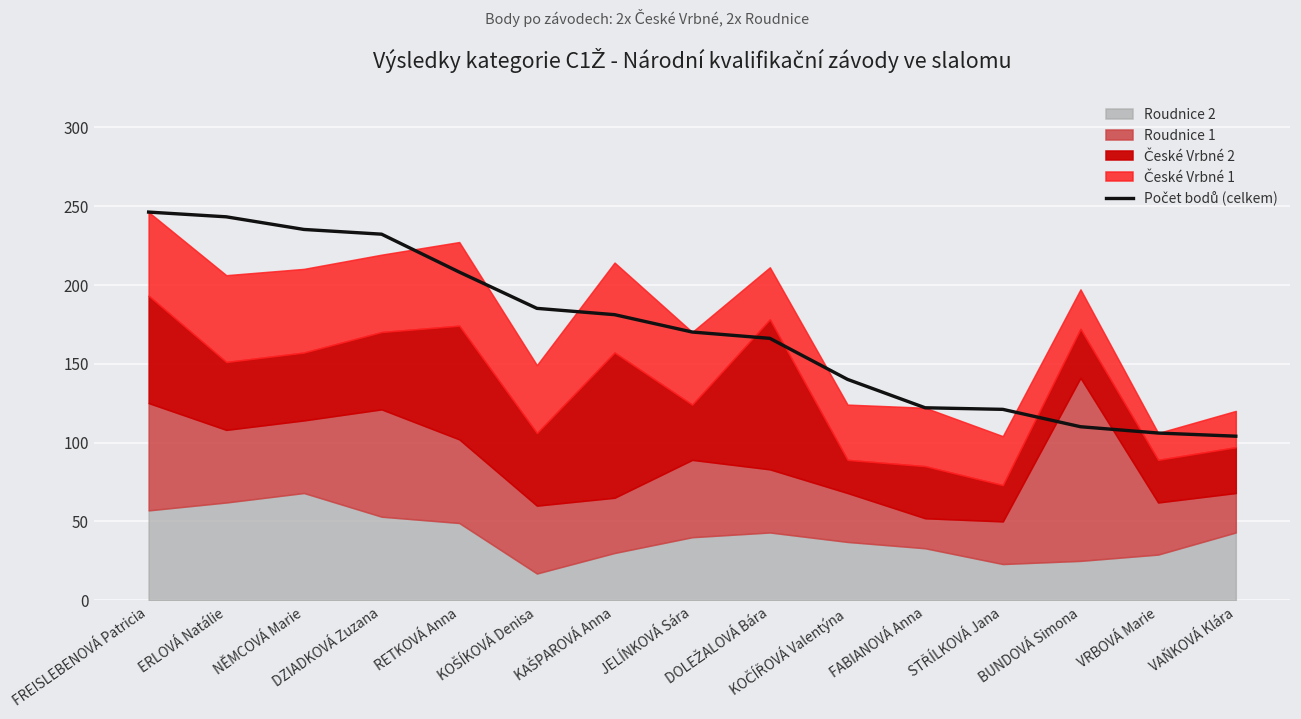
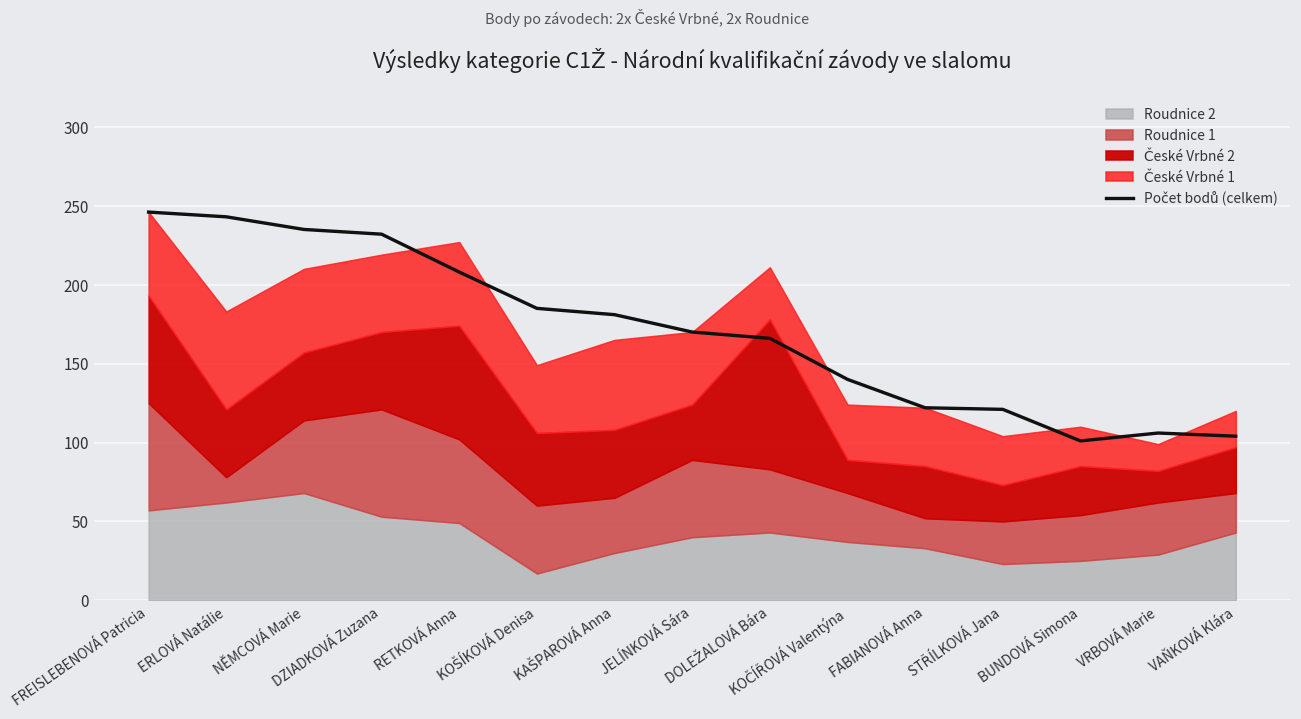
  {
    "Roudnice 2": {
      "FREISLEBENOVÁ Patricia": 57,
      "ERLOVÁ Natálie": 62,
      "NĚMCOVÁ Marie": 68,
      "DZIADKOVÁ Zuzana": 53,
      "RETKOVÁ Anna": 49,
      "KOŠÍKOVÁ Denisa": 17,
      "KAŠPAROVÁ Anna": 30,
      "JELÍNKOVÁ Sára": 40,
      "DOLEŽALOVÁ Bára": 43,
      "KOČÍŘOVÁ Valentýna": 37,
      "FABIANOVÁ Anna": 33,
      "STŘÍLKOVÁ Jana": 23,
      "BUNDOVÁ Simona": 25,
      "VRBOVÁ Marie": 29,
      "VAŇKOVÁ Klára": 43
    },
    "Počet bodů (celkem)": {
      "ERLOVÁ Natálie": 243,
      "NĚMCOVÁ Marie": 235,
      "DZIADKOVÁ Zuzana": 232,
      "RETKOVÁ Anna": 208,
      "KOŠÍKOVÁ Denisa": 185,
      "KAŠPAROVÁ Anna": 181,
      "DOLEŽALOVÁ Bára": 166,
      "KOČÍŘOVÁ Valentýna": 140,
      "STŘÍLKOVÁ Jana": 121,
-     "BUNDOVÁ Simona": 110,
+     "BUNDOVÁ Simona": 101,
      "VAŇKOVÁ Klára": 104
    },
    "Roudnice 1": {
      "FREISLEBENOVÁ Patricia": 68,
-     "ERLOVÁ Natálie": 46,
+     "ERLOVÁ Natálie": 16,
      "NĚMCOVÁ Marie": 46,
      "DZIADKOVÁ Zuzana": 68,
      "RETKOVÁ Anna": 53,
      "KOŠÍKOVÁ Denisa": 43,
      "KAŠPAROVÁ Anna": 35,
      "JELÍNKOVÁ Sára": 49,
      "DOLEŽALOVÁ Bára": 40,
      "KOČÍŘOVÁ Valentýna": 31,
      "FABIANOVÁ Anna": 19,
      "STŘÍLKOVÁ Jana": 27,
-     "BUNDOVÁ Simona": 116,
+     "BUNDOVÁ Simona": 29,
      "VRBOVÁ Marie": 33,
      "VAŇKOVÁ Klára": 25
    },
    "České Vrbné 2": {
      "FREISLEBENOVÁ Patricia": 68,
      "ERLOVÁ Natálie": 43,
      "NĚMCOVÁ Marie": 43,
      "DZIADKOVÁ Zuzana": 49,
      "RETKOVÁ Anna": 72,
      "KOŠÍKOVÁ Denisa": 46,
-     "KAŠPAROVÁ Anna": 92,
+     "KAŠPAROVÁ Anna": 43,
      "JELÍNKOVÁ Sára": 35,
      "DOLEŽALOVÁ Bára": 95,
      "KOČÍŘOVÁ Valentýna": 21,
      "FABIANOVÁ Anna": 33,
      "STŘÍLKOVÁ Jana": 23,
      "BUNDOVÁ Simona": 31,
-     "VRBOVÁ Marie": 27,
+     "VRBOVÁ Marie": 20,
      "VAŇKOVÁ Klára": 29
    },
    "České Vrbné 1": {
-     "ERLOVÁ Natálie": 55,
+     "ERLOVÁ Natálie": 62,
      "NĚMCOVÁ Marie": 53,
      "DZIADKOVÁ Zuzana": 49,
      "RETKOVÁ Anna": 53,
      "KOŠÍKOVÁ Denisa": 43,
      "KAŠPAROVÁ Anna": 57,
      "DOLEŽALOVÁ Bára": 33,
      "KOČÍŘOVÁ Valentýna": 35,
      "STŘÍLKOVÁ Jana": 31,
      "BUNDOVÁ Simona": 25,
      "VAŇKOVÁ Klára": 23
    }
  }
